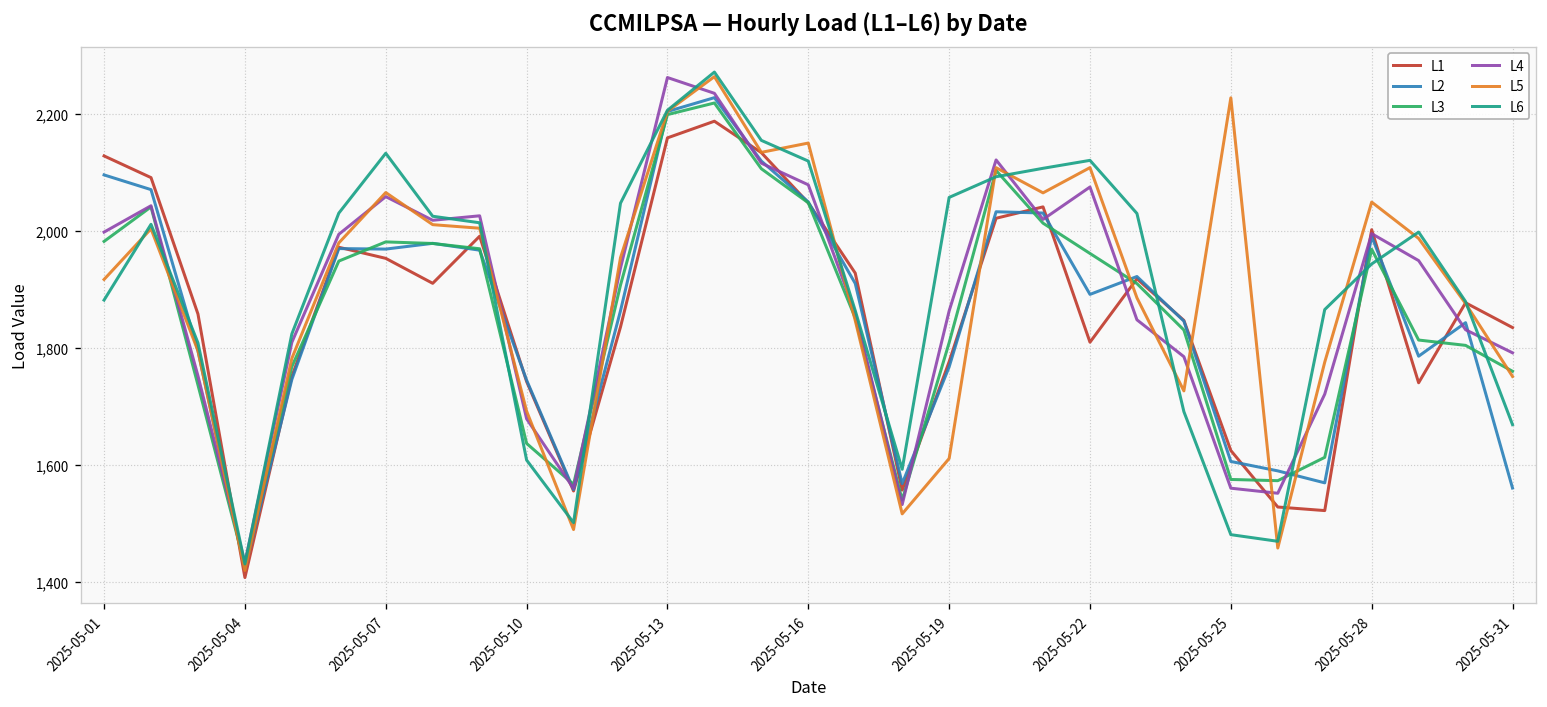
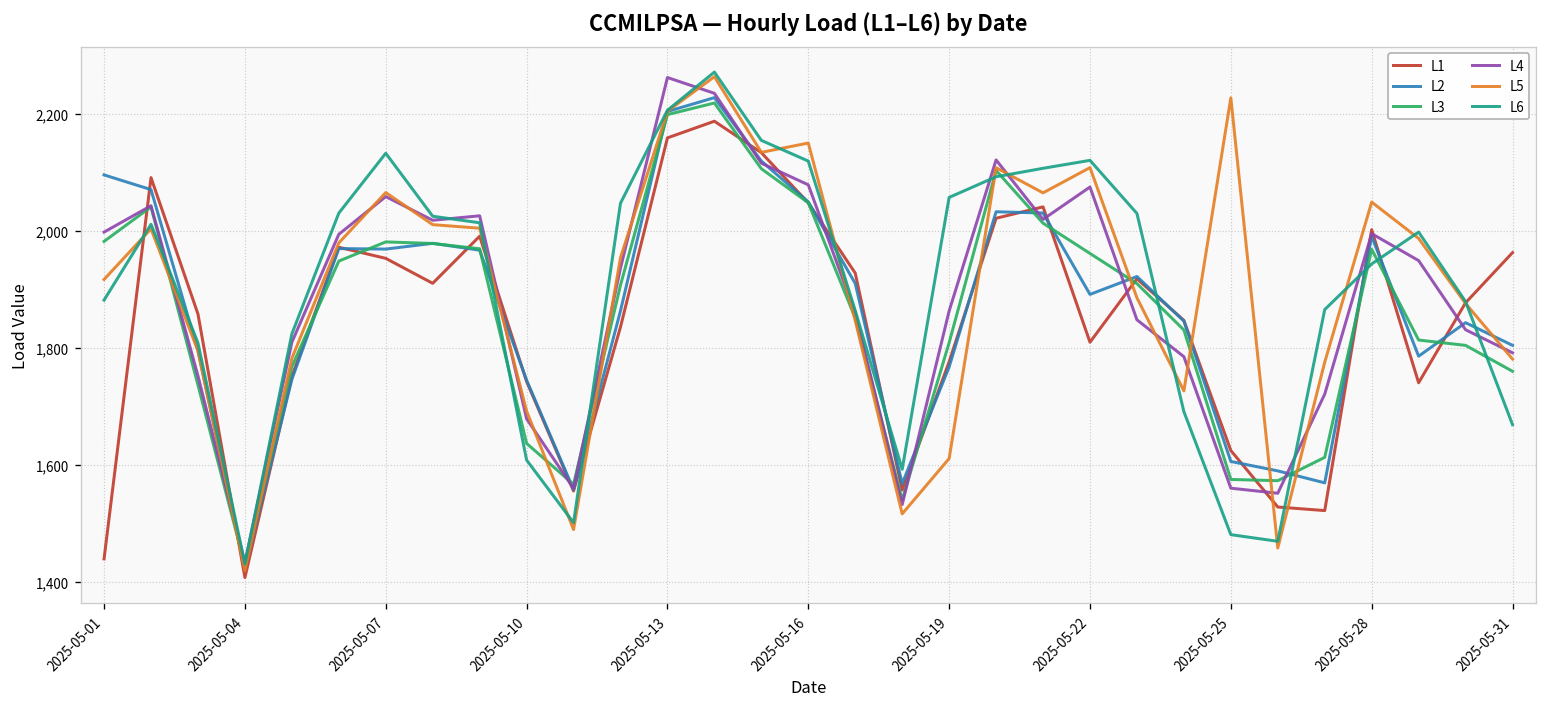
  {
    "L1": {
-     "2025-05-01": "2,130",
+     "2025-05-01": "1,440",
      "2025-05-04": "1,410",
      "2025-05-07": "1,950",
      "2025-05-13": "2,160",
      "2025-05-19": "1,780",
      "2025-05-22": "1,810",
      "2025-05-25": "1,620",
      "2025-05-28": "2,000",
-     "2025-05-31": "1,830"
+     "2025-05-31": "1,960"
    },
    "L2": {
      "2025-05-01": "2,100",
      "2025-05-07": "1,970",
      "2025-05-19": "1,770",
      "2025-05-22": "1,890",
      "2025-05-25": "1,610",
-     "2025-05-31": "1,560"
+     "2025-05-31": "1,800"
    },
    "L4": {
      "2025-05-01": "2,000",
      "2025-05-07": "2,060",
      "2025-05-10": "1,680",
      "2025-05-13": "2,260",
      "2025-05-16": "2,080",
      "2025-05-19": "1,860",
      "2025-05-22": "2,070",
      "2025-05-25": "1,560",
      "2025-05-31": "1,790"
    },
    "L5": {
      "2025-05-01": "1,920",
      "2025-05-07": "2,060",
      "2025-05-10": "1,690",
      "2025-05-16": "2,150",
      "2025-05-19": "1,610",
      "2025-05-22": "2,110",
      "2025-05-25": "2,230",
      "2025-05-28": "2,050",
-     "2025-05-31": "1,750"
+     "2025-05-31": "1,780"
    }
  }
